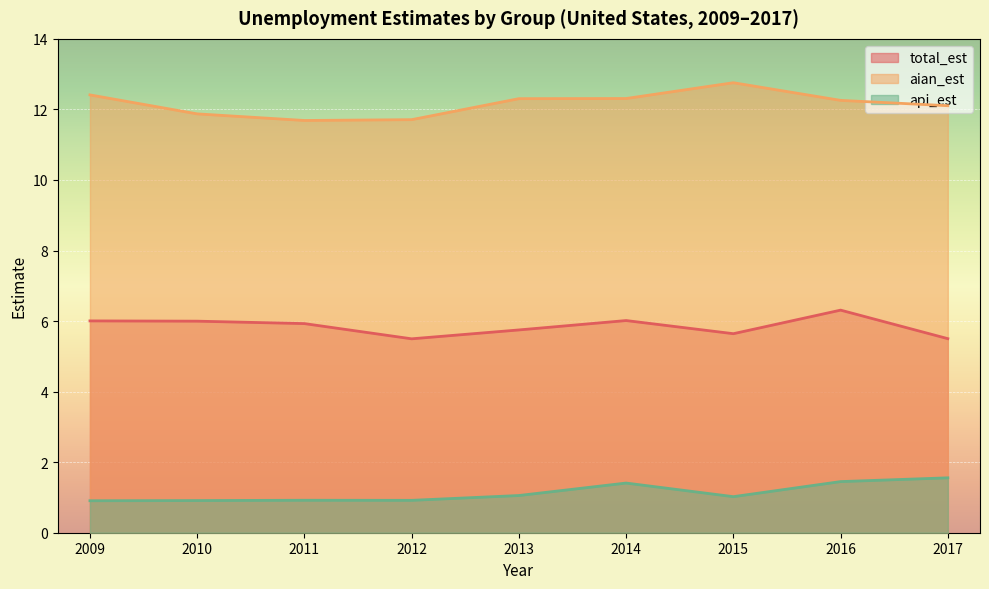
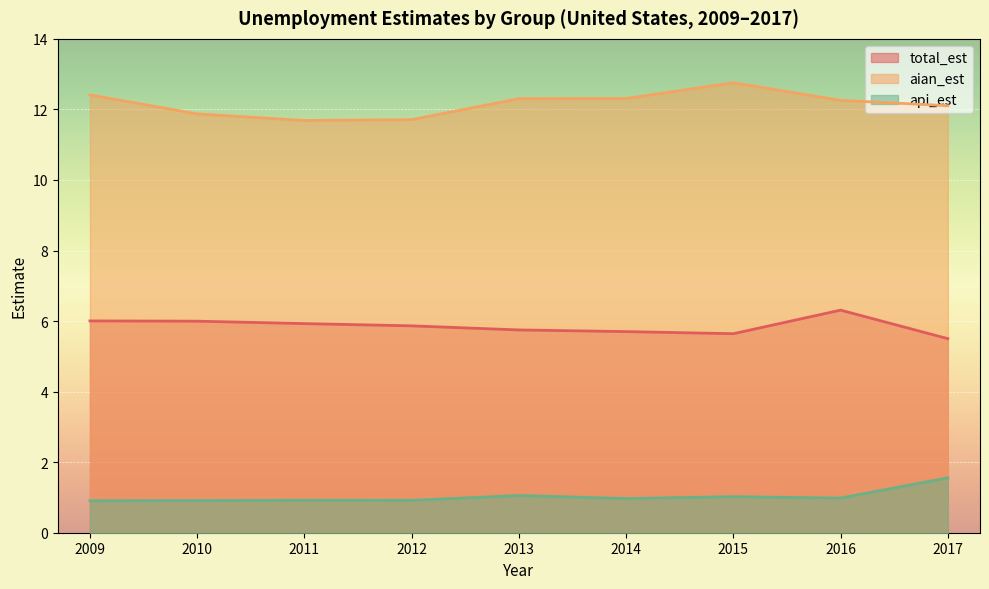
  {
    "total_est": {
      "2009": 6.0,
      "2010": 6.0,
      "2011": 5.9,
-     "2012": 5.5,
+     "2012": 5.9,
      "2013": 5.7,
-     "2014": 6.0,
+     "2014": 5.7,
      "2015": 5.6,
      "2016": 6.3,
      "2017": 5.5
    },
    "aian_est": {
      "2009": 12.4,
      "2010": 11.9,
      "2011": 11.7,
      "2012": 11.7,
      "2013": 12.3,
      "2014": 12.3,
      "2015": 12.8,
      "2016": 12.3
    },
    "api_est": {
      "2009": 0.9,
      "2010": 0.9,
      "2011": 0.9,
      "2012": 0.9,
      "2013": 1.1,
-     "2014": 1.4,
+     "2014": 1.0,
      "2015": 1.0,
-     "2016": 1.4,
+     "2016": 1.0,
      "2017": 1.6
    }
  }
